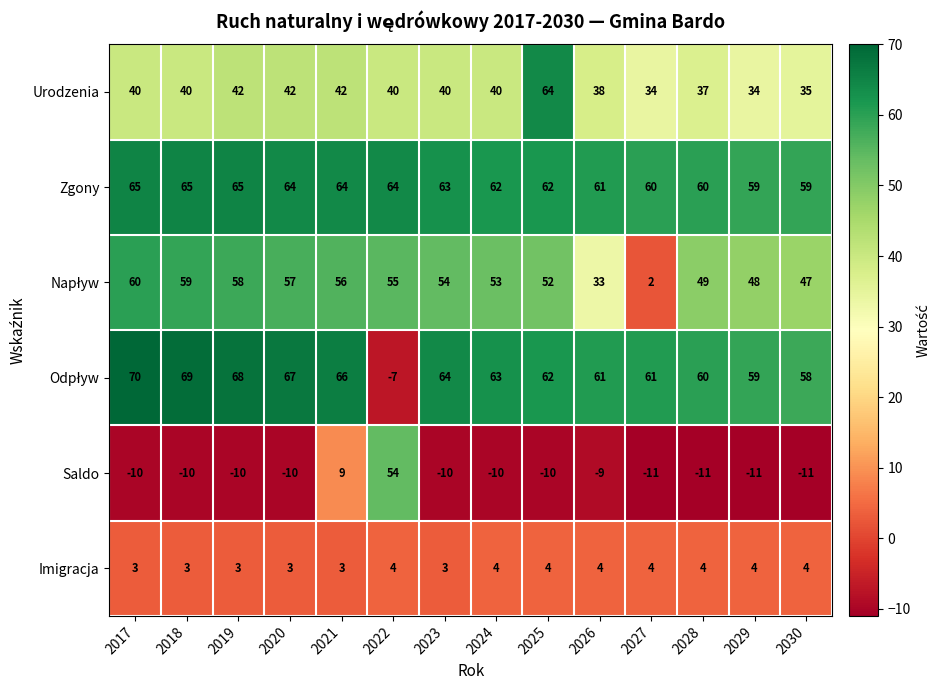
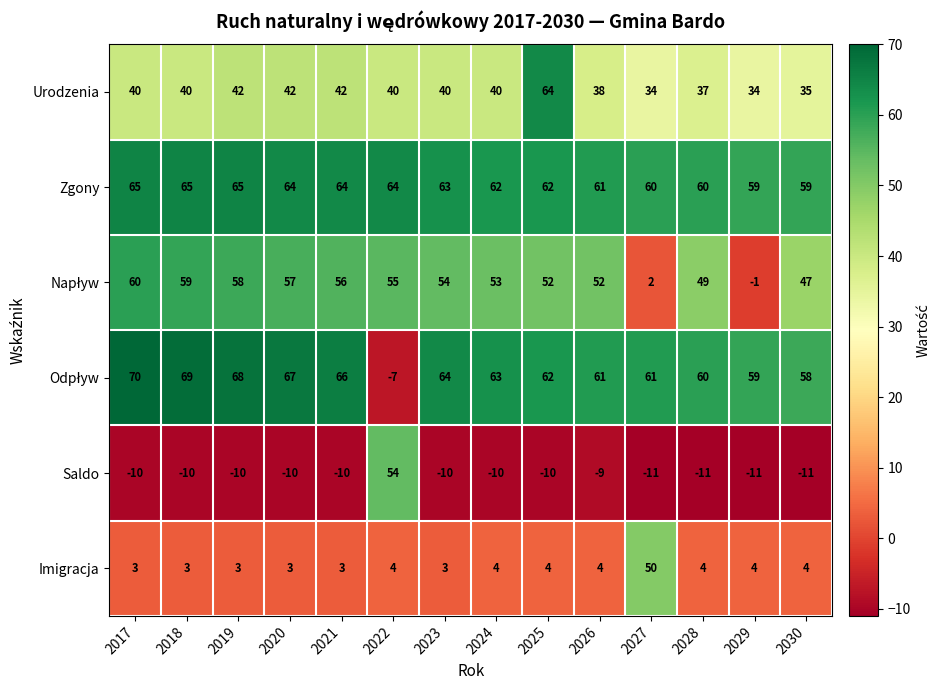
  {
    "Urodzenia": {
      "2017": 40,
      "2018": 40,
      "2019": 42,
      "2020": 42,
      "2021": 42,
      "2022": 40,
      "2023": 40,
      "2024": 40,
      "2025": 64,
      "2026": 38,
      "2027": 34,
      "2028": 37,
      "2029": 34,
      "2030": 35
    },
    "Zgony": {
      "2017": 65,
      "2018": 65,
      "2019": 65,
      "2020": 64,
      "2021": 64,
      "2022": 64,
      "2023": 63,
      "2024": 62,
      "2025": 62,
      "2026": 61,
      "2027": 60,
      "2028": 60,
      "2029": 59,
      "2030": 59
    },
    "Napływ": {
      "2017": 60,
      "2018": 59,
      "2019": 58,
      "2020": 57,
      "2021": 56,
      "2022": 55,
      "2023": 54,
      "2024": 53,
      "2025": 52,
-     "2026": 33,
+     "2026": 52,
      "2027": 2,
      "2028": 49,
-     "2029": 48,
+     "2029": -1,
      "2030": 47
    },
    "Odpływ": {
      "2017": 70,
      "2018": 69,
      "2019": 68,
      "2020": 67,
      "2021": 66,
      "2022": -7,
      "2023": 64,
      "2024": 63,
      "2025": 62,
      "2026": 61,
      "2027": 61,
      "2028": 60,
      "2029": 59,
      "2030": 58
    },
    "Saldo": {
      "2017": -10,
      "2018": -10,
      "2019": -10,
      "2020": -10,
-     "2021": 9,
+     "2021": -10,
      "2022": 54,
      "2023": -10,
      "2024": -10,
      "2025": -10,
      "2026": -9,
      "2027": -11,
      "2028": -11,
      "2029": -11,
      "2030": -11
    },
    "Imigracja": {
      "2017": 3,
      "2018": 3,
      "2019": 3,
      "2020": 3,
      "2021": 3,
      "2022": 4,
      "2023": 3,
      "2024": 4,
      "2025": 4,
      "2026": 4,
-     "2027": 4,
+     "2027": 50,
      "2028": 4,
      "2029": 4,
      "2030": 4
    }
  }
